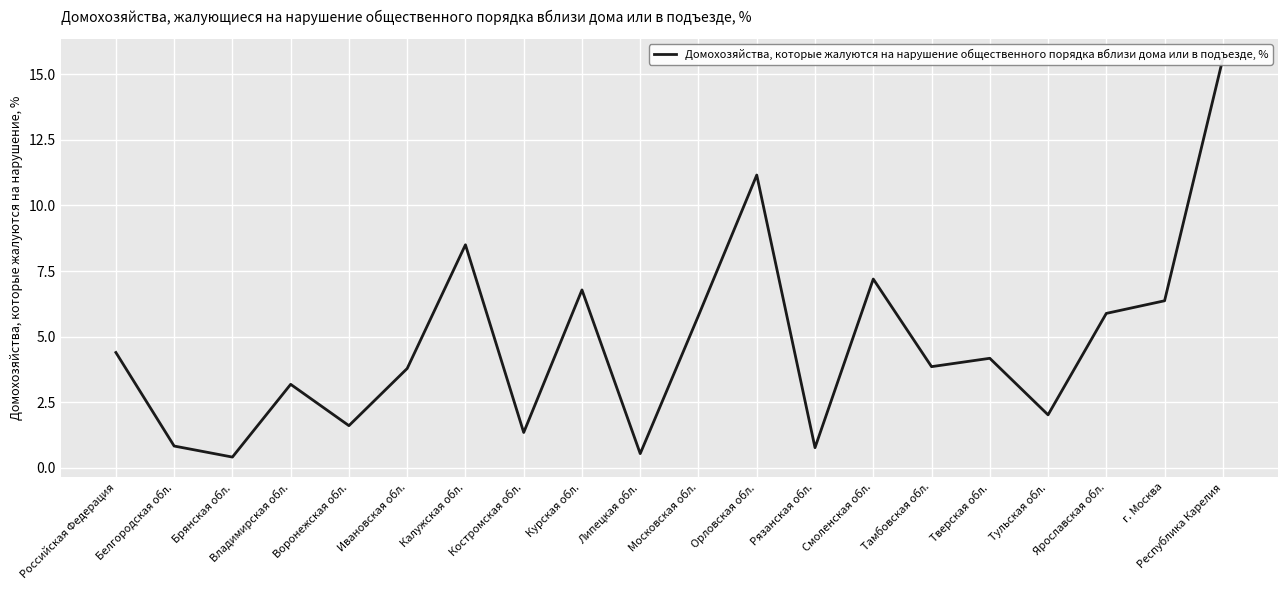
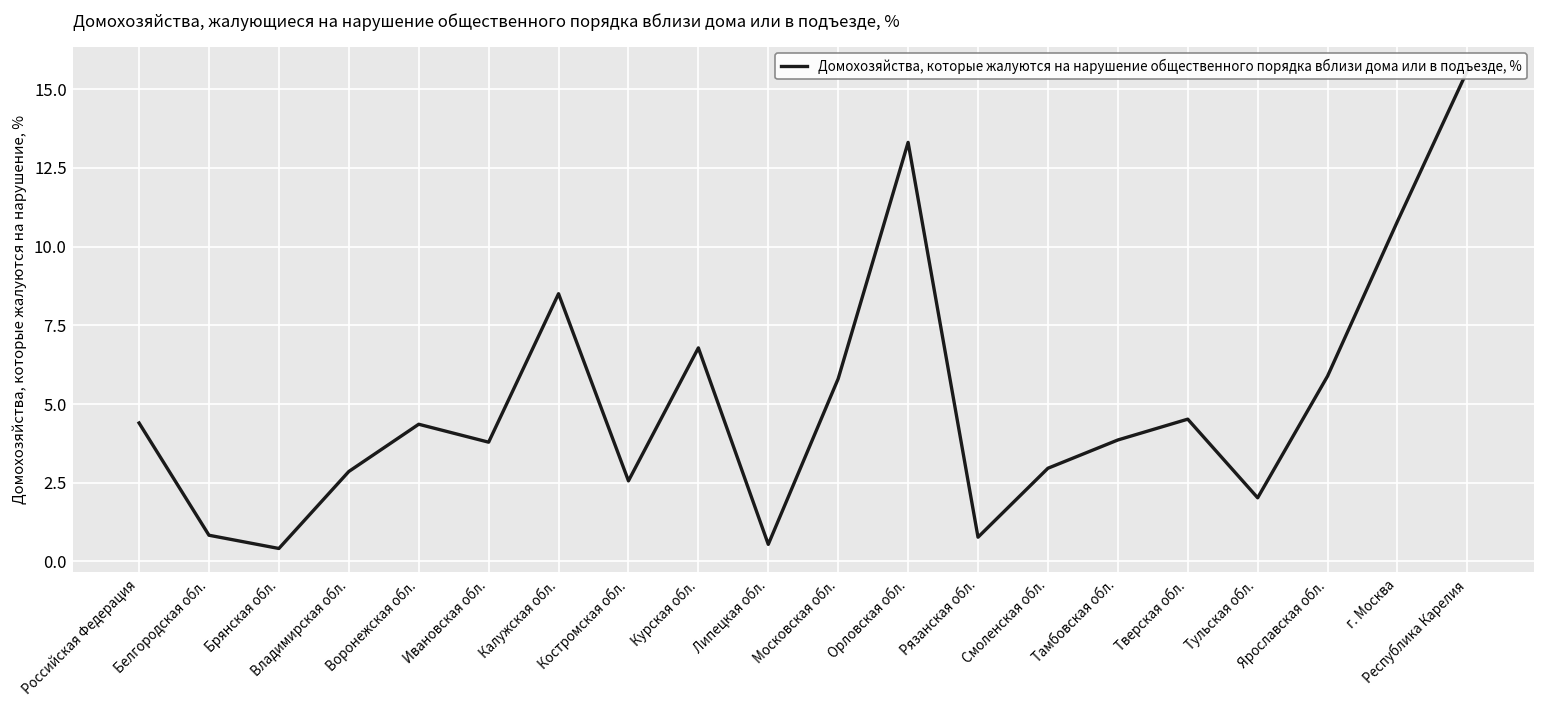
  {
    "Российская Федерация": 4.4,
    "Белгородская обл.": 0.8,
    "Брянская обл.": 0.4,
-   "Владимирская обл.": 3.2,
-   "Воронежская обл.": 1.6,
+   "Владимирская обл.": 2.9,
+   "Воронежская обл.": 4.4,
    "Ивановская обл.": 3.8,
    "Калужская обл.": 8.5,
-   "Костромская обл.": 1.3,
+   "Костромская обл.": 2.6,
    "Курская обл.": 6.8,
    "Липецкая обл.": 0.5,
    "Московская обл.": 5.8,
-   "Орловская обл.": 11.2,
+   "Орловская обл.": 13.3,
    "Рязанская обл.": 0.8,
-   "Смоленская обл.": 7.2,
+   "Смоленская обл.": 3.0,
    "Тамбовская обл.": 3.9,
-   "Тверская обл.": 4.2,
+   "Тверская обл.": 4.5,
    "Тульская обл.": 2.0,
    "Ярославская обл.": 5.9,
-   "г. Москва": 6.4
+   "г. Москва": 10.8
  }
